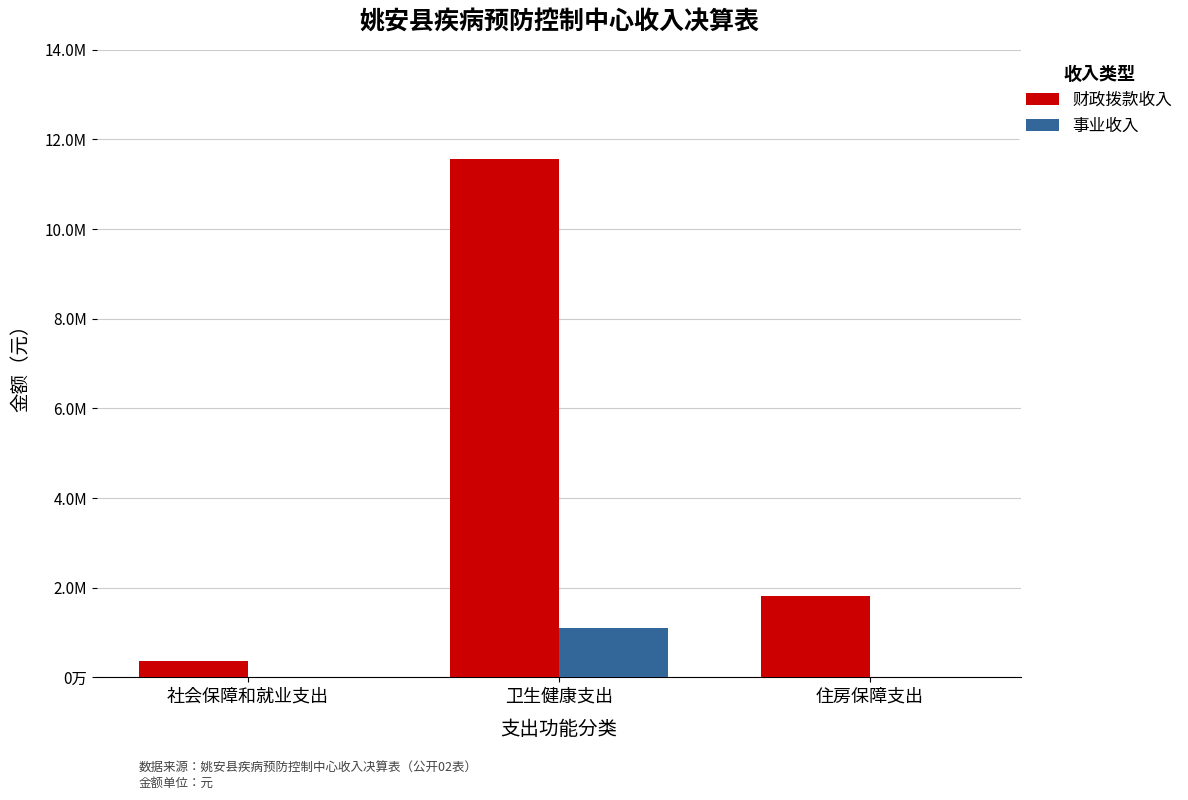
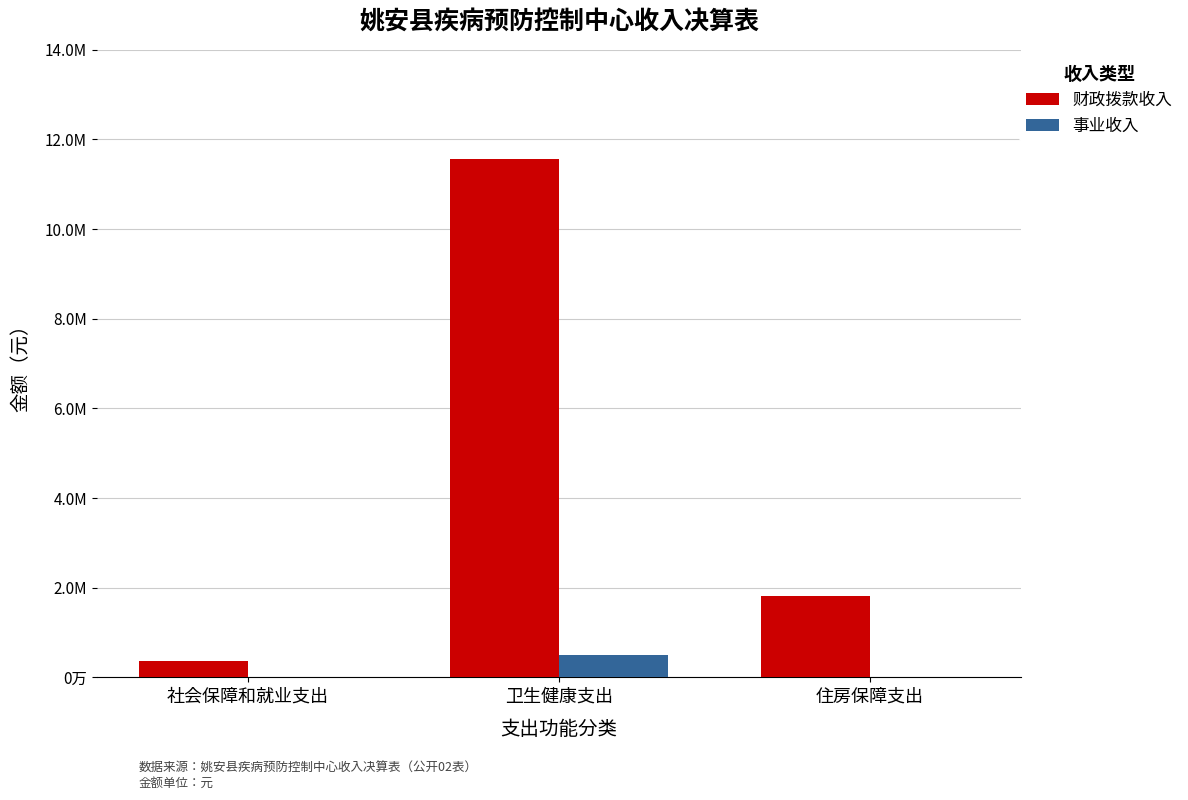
  {
    "财政拨款收入": {
      "社会保障和就业支出": 400000,
      "卫生健康支出": 11600000,
      "住房保障支出": 1800000
    },
    "事业收入": {
      "社会保障和就业支出": 0,
-     "卫生健康支出": 1100000,
+     "卫生健康支出": 500000,
      "住房保障支出": 0
    }
  }
